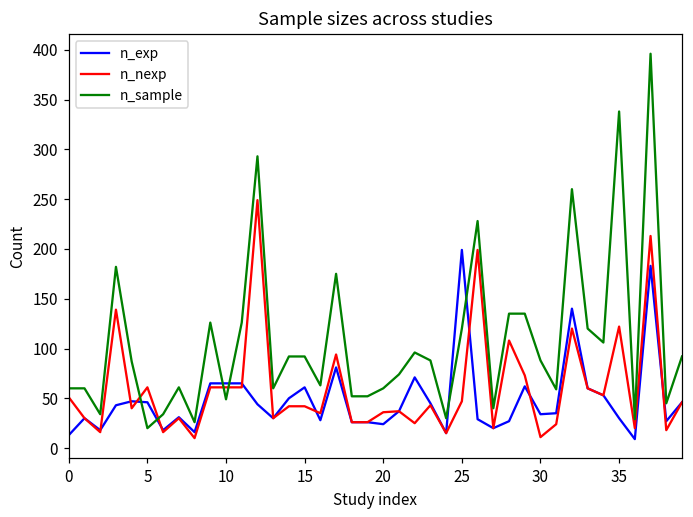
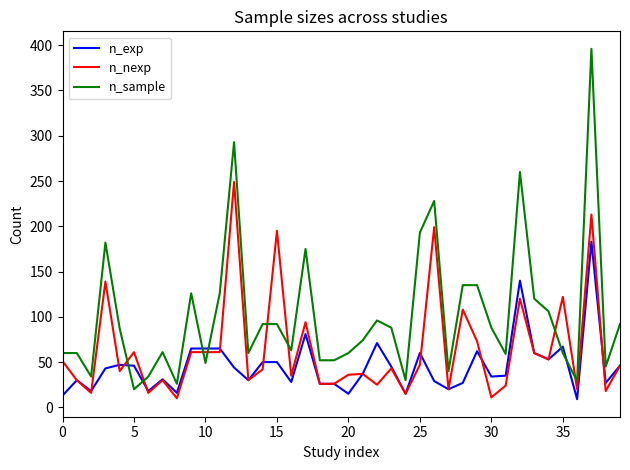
  {
    "n_exp": {
      "0": 10,
      "5": 50,
      "10": 70,
-     "15": 60,
-     "20": 24,
-     "25": 200,
+     "15": 50,
+     "20": 15,
+     "25": 60,
      "30": 30,
-     "35": 30
+     "35": 70
    },
    "n_nexp": {
      "0": 50,
      "5": 60,
      "10": 60,
-     "15": 40,
+     "15": 200,
      "20": 40,
      "25": 50,
      "30": 10,
      "35": 120
    },
    "n_sample": {
      "0": 60,
      "5": 20,
      "10": 50,
      "15": 90,
      "20": 60,
-     "25": 120,
+     "25": 190,
      "30": 90,
-     "35": 340
+     "35": 60
    }
  }
